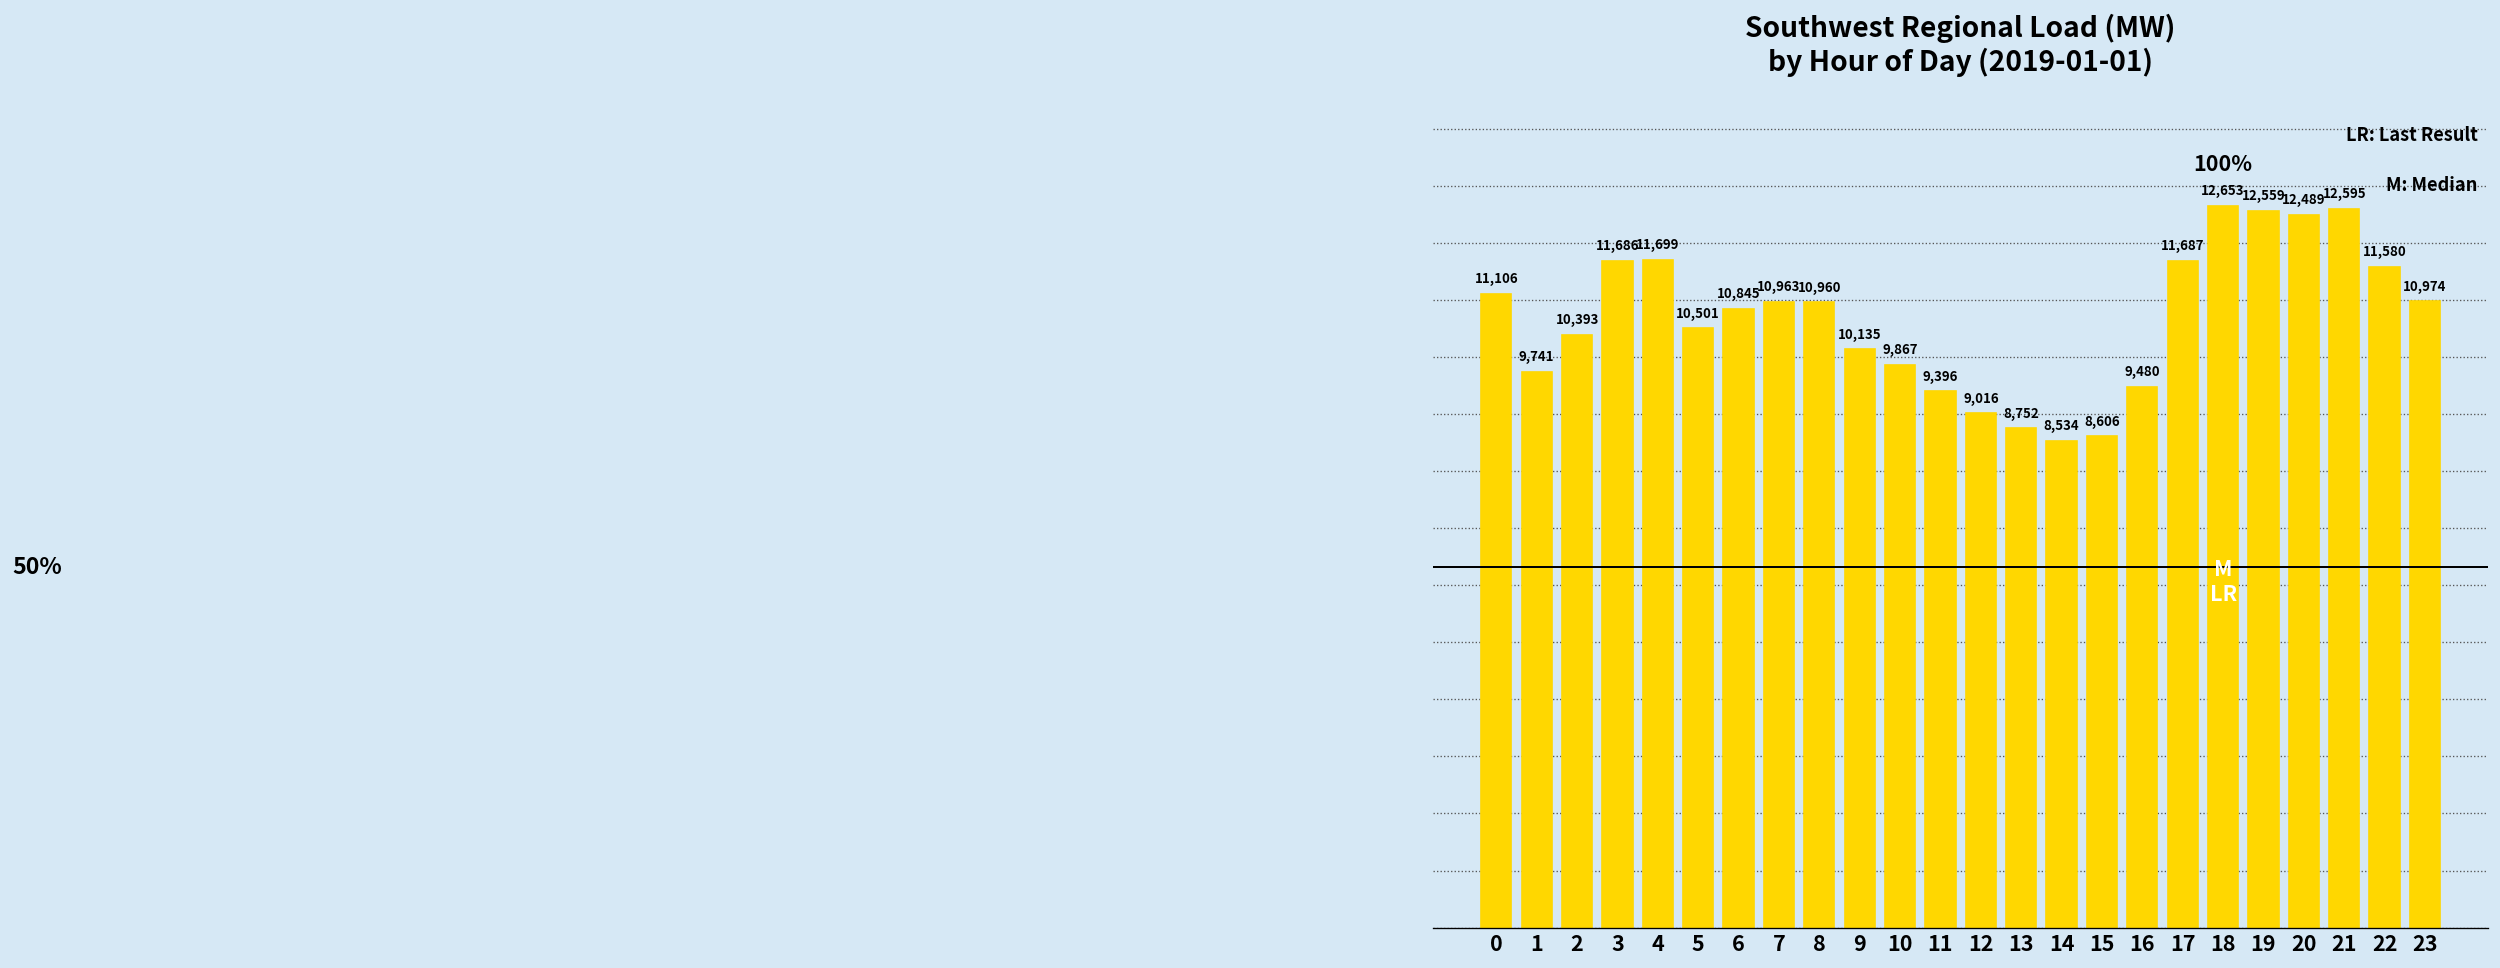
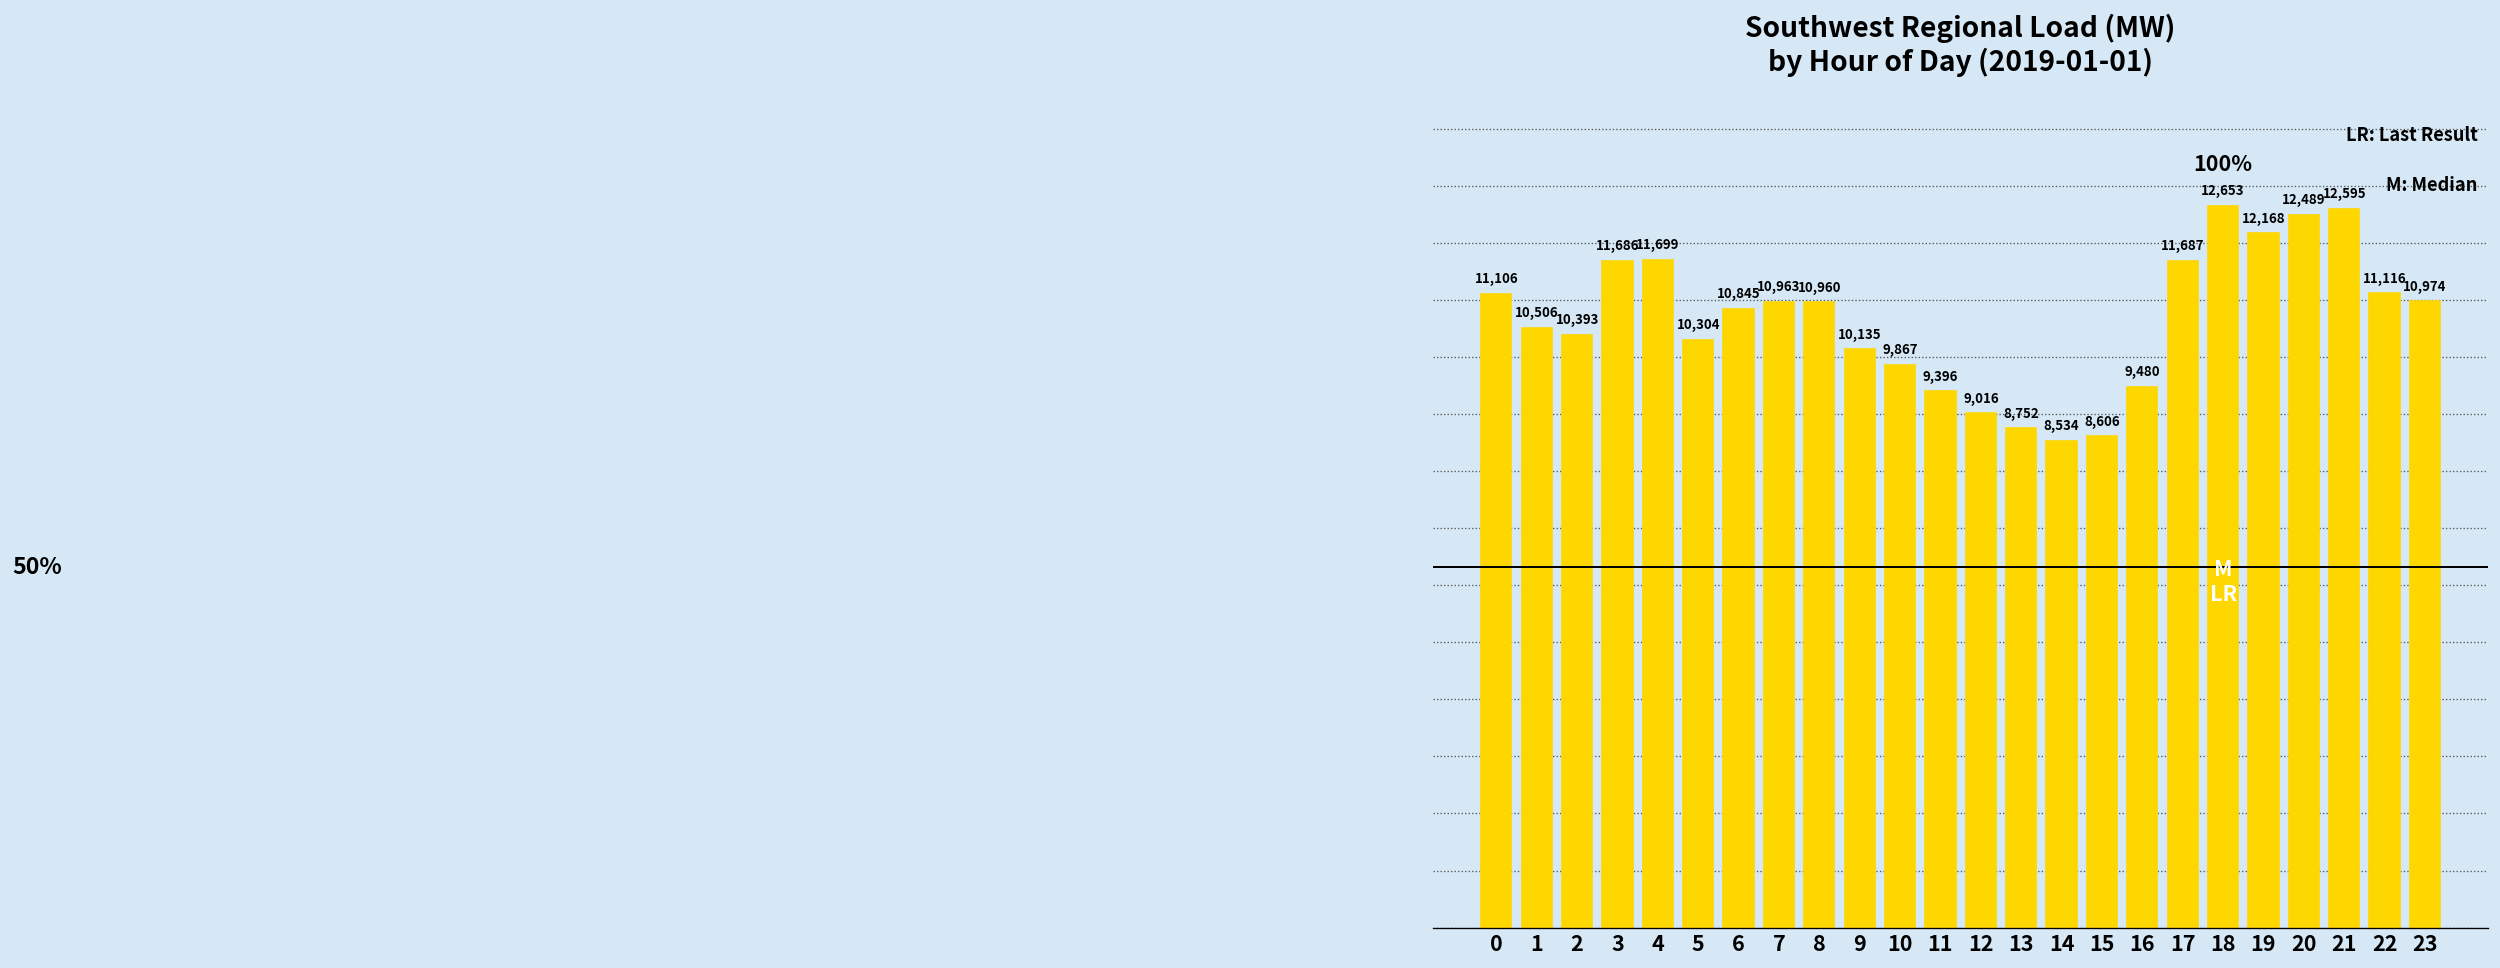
  {
    "0": "11,106",
-   "1": "9,741",
+   "1": "10,506",
    "2": "10,393",
    "3": "11,686",
    "4": "11,699",
-   "5": "10,501",
+   "5": "10,304",
    "6": "10,845",
    "7": "10,963",
    "8": "10,960",
    "9": "10,135",
    "10": "9,867",
    "11": "9,396",
    "12": "9,016",
    "13": "8,752",
    "14": "8,534",
    "15": "8,606",
    "16": "9,480",
    "17": "11,687",
    "18": "12,653",
-   "19": "12,559",
+   "19": "12,168",
    "20": "12,489",
    "21": "12,595",
-   "22": "11,580",
+   "22": "11,116",
    "23": "10,974"
  }
